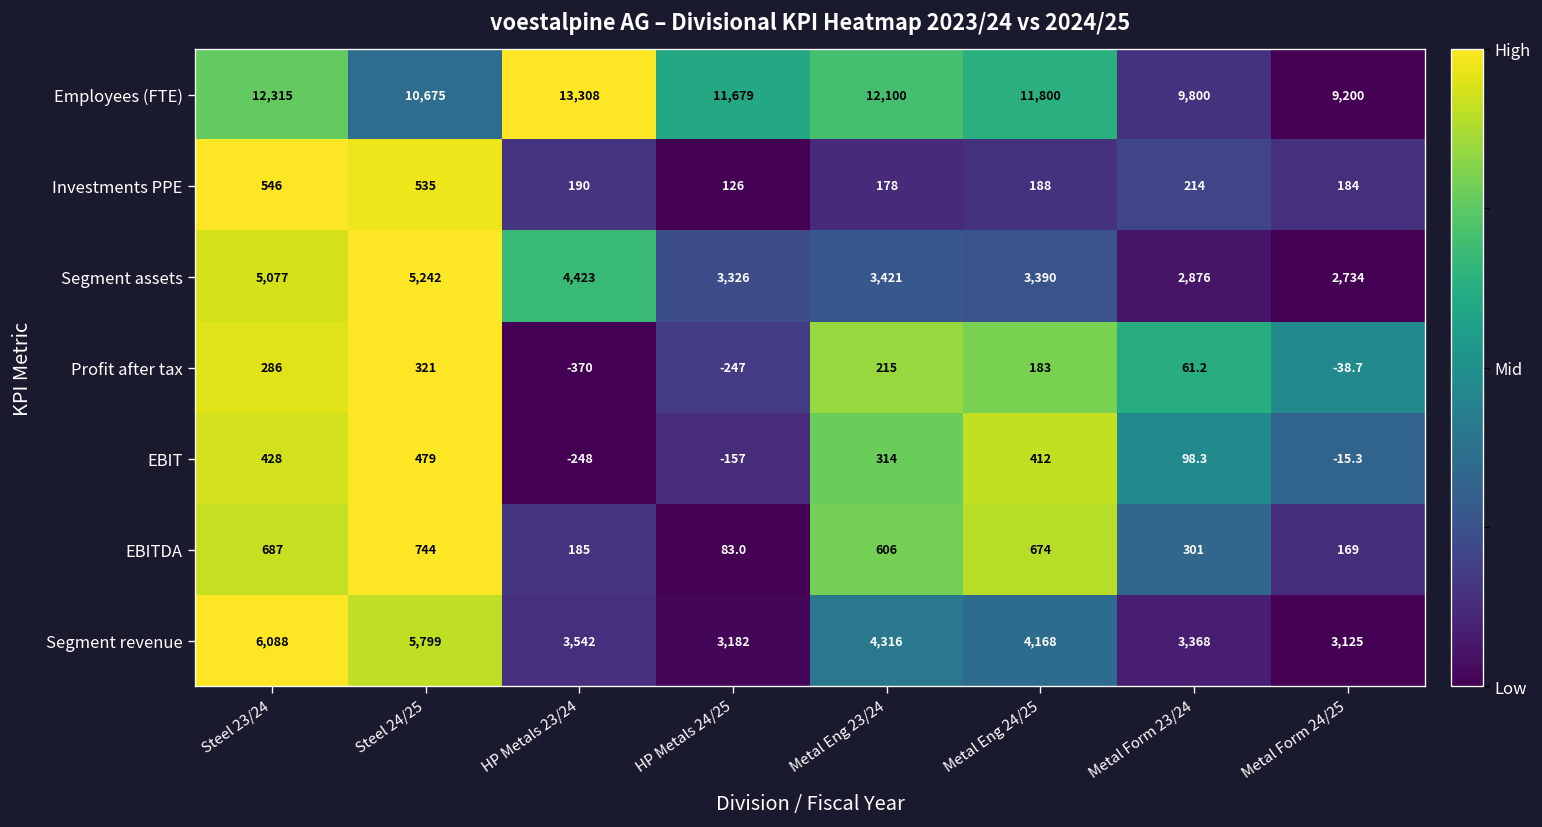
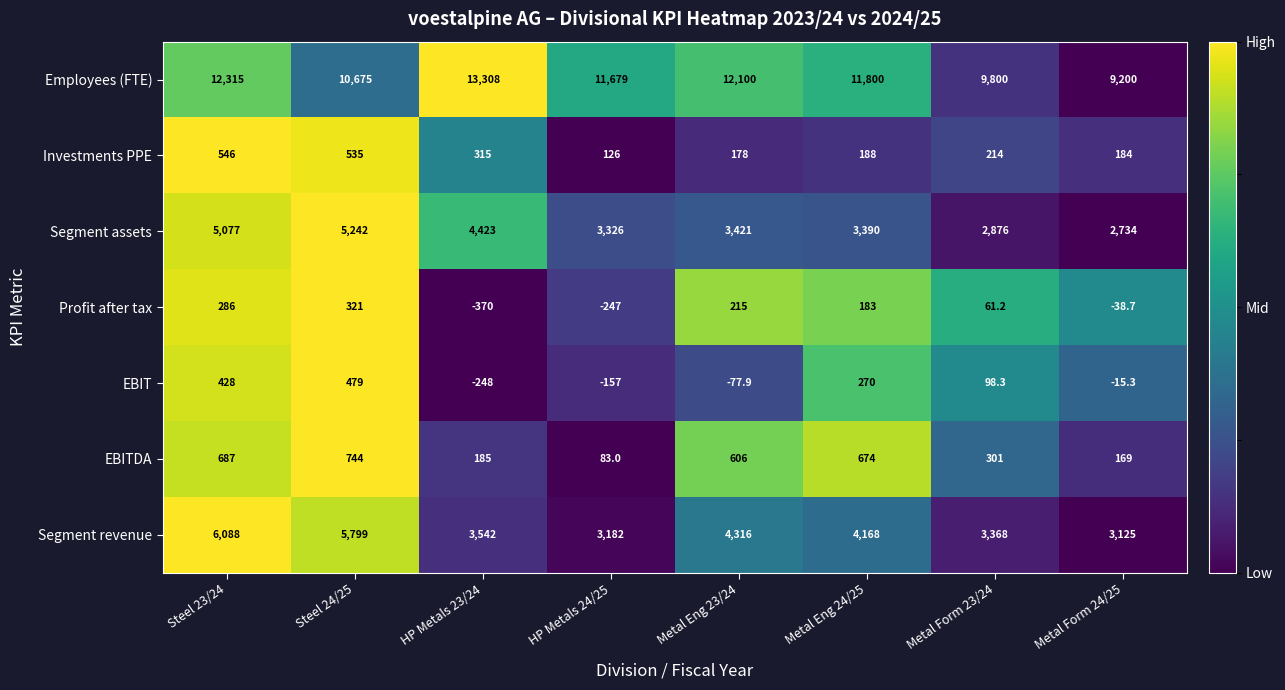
  {
    "Employees (FTE)": {
      "Steel 23/24": "12,315",
      "Steel 24/25": "10,675",
      "HP Metals 23/24": "13,308",
      "HP Metals 24/25": "11,679",
      "Metal Eng 23/24": "12,100",
      "Metal Eng 24/25": "11,800",
      "Metal Form 23/24": "9,800",
      "Metal Form 24/25": "9,200"
    },
    "Investments PPE": {
      "Steel 23/24": "546",
      "Steel 24/25": "535",
-     "HP Metals 23/24": "190",
+     "HP Metals 23/24": "315",
      "HP Metals 24/25": "126",
      "Metal Eng 23/24": "178",
      "Metal Eng 24/25": "188",
      "Metal Form 23/24": "214",
      "Metal Form 24/25": "184"
    },
    "Segment assets": {
      "Steel 23/24": "5,077",
      "Steel 24/25": "5,242",
      "HP Metals 23/24": "4,423",
      "HP Metals 24/25": "3,326",
      "Metal Eng 23/24": "3,421",
      "Metal Eng 24/25": "3,390",
      "Metal Form 23/24": "2,876",
      "Metal Form 24/25": "2,734"
    },
    "Profit after tax": {
      "Steel 23/24": "286",
      "Steel 24/25": "321",
      "HP Metals 23/24": "-370",
      "HP Metals 24/25": "-247",
      "Metal Eng 23/24": "215",
      "Metal Eng 24/25": "183",
      "Metal Form 23/24": "61.2",
      "Metal Form 24/25": "-38.7"
    },
    "EBIT": {
      "Steel 23/24": "428",
      "Steel 24/25": "479",
      "HP Metals 23/24": "-248",
      "HP Metals 24/25": "-157",
-     "Metal Eng 23/24": "314",
-     "Metal Eng 24/25": "412",
+     "Metal Eng 23/24": "-77.9",
+     "Metal Eng 24/25": "270",
      "Metal Form 23/24": "98.3",
      "Metal Form 24/25": "-15.3"
    },
    "EBITDA": {
      "Steel 23/24": "687",
      "Steel 24/25": "744",
      "HP Metals 23/24": "185",
      "HP Metals 24/25": "83.0",
      "Metal Eng 23/24": "606",
      "Metal Eng 24/25": "674",
      "Metal Form 23/24": "301",
      "Metal Form 24/25": "169"
    },
    "Segment revenue": {
      "Steel 23/24": "6,088",
      "Steel 24/25": "5,799",
      "HP Metals 23/24": "3,542",
      "HP Metals 24/25": "3,182",
      "Metal Eng 23/24": "4,316",
      "Metal Eng 24/25": "4,168",
      "Metal Form 23/24": "3,368",
      "Metal Form 24/25": "3,125"
    }
  }
